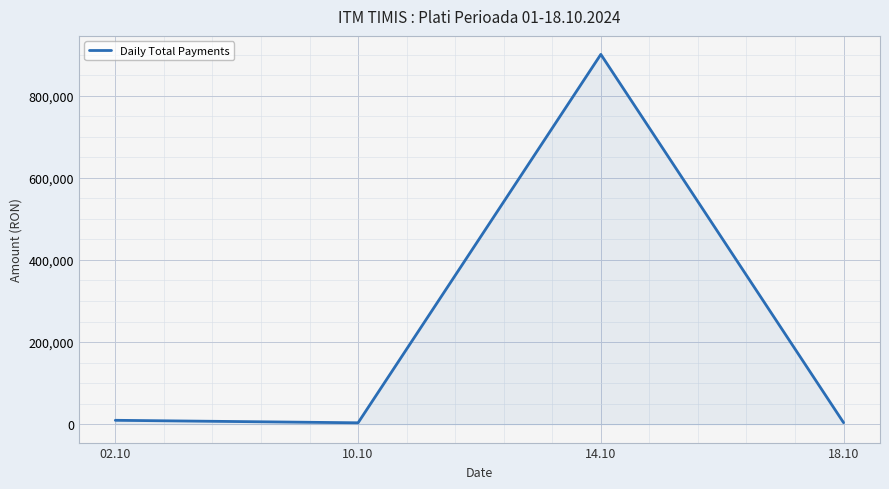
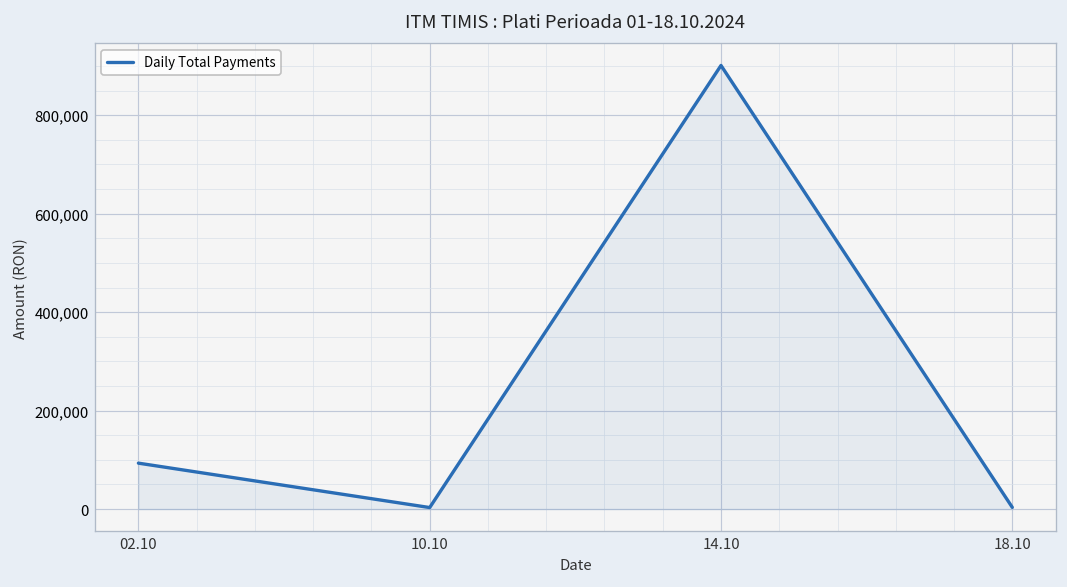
  {
-   "02.10": "10,000",
+   "02.10": "90,000",
    "10.10": "0",
    "14.10": "900,000",
    "18.10": "0"
  }
